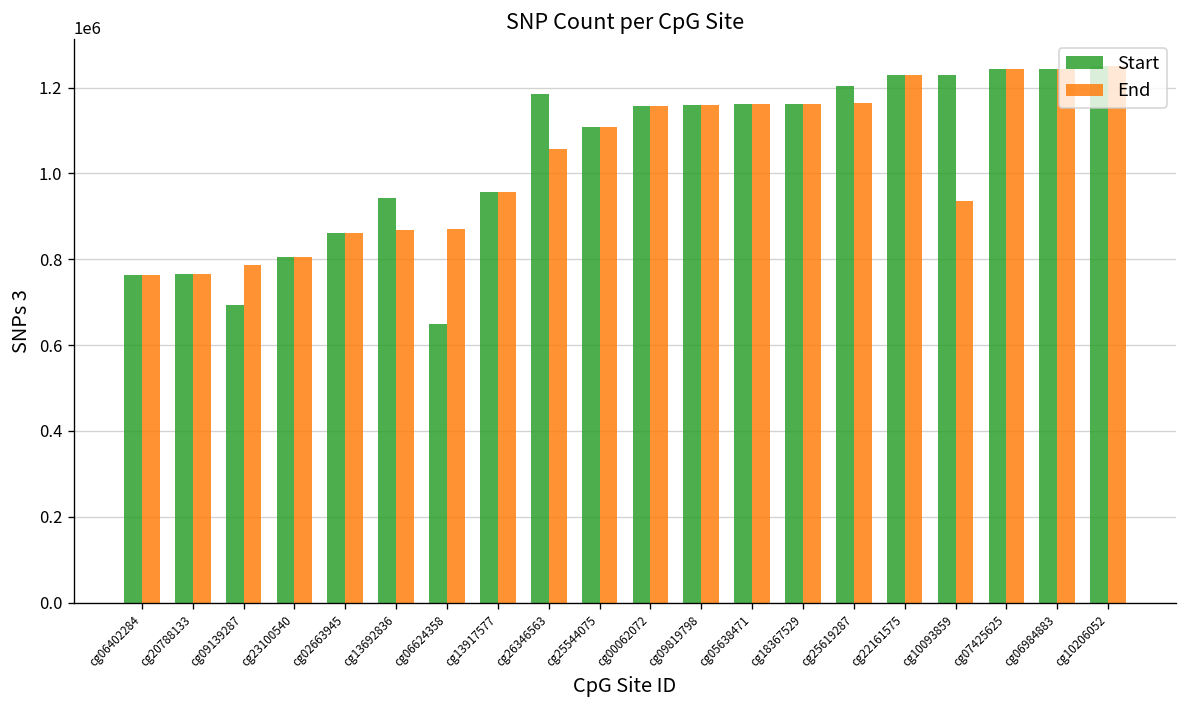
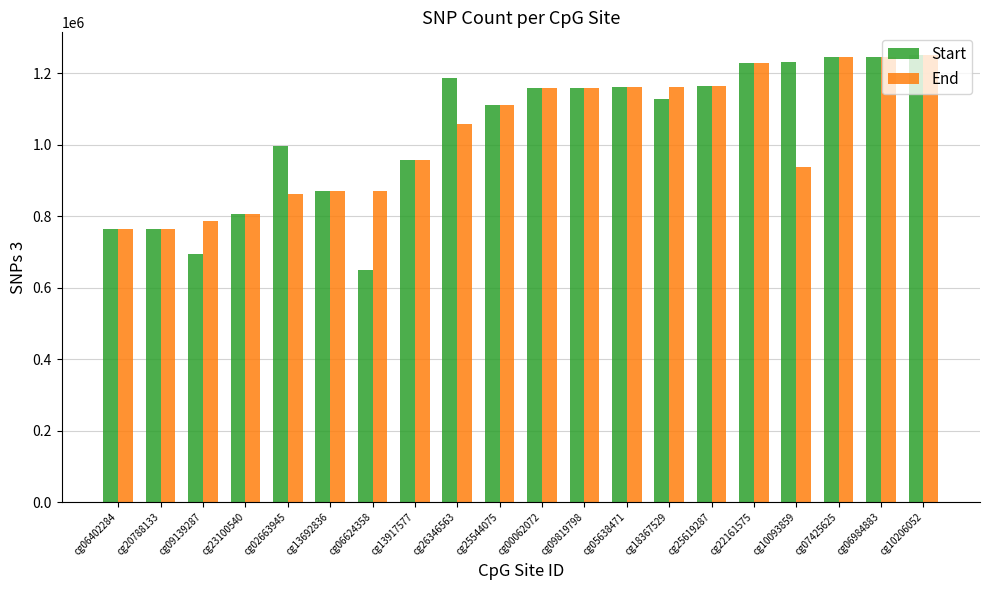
  {
    "Start": {
      "cg06402284": 760000,
      "cg20788133": 770000,
      "cg09139287": 690000,
      "cg23100540": 810000,
-     "cg02663945": 860000,
-     "cg13692836": 940000,
+     "cg02663945": 1000000,
+     "cg13692836": 870000,
      "cg06624358": 650000,
      "cg13917577": 960000,
      "cg26346563": 1190000,
      "cg25544075": 1110000,
      "cg00062072": 1160000,
      "cg09819798": 1160000,
      "cg05638471": 1160000,
-     "cg18367529": 1160000,
-     "cg25619287": 1200000,
+     "cg18367529": 1130000,
+     "cg25619287": 1160000,
      "cg22161575": 1230000,
      "cg10093859": 1230000,
      "cg07425625": 1240000,
      "cg06984883": 1240000
    },
    "End": {
      "cg06402284": 760000,
      "cg20788133": 770000,
      "cg09139287": 790000,
      "cg23100540": 810000,
      "cg02663945": 860000,
      "cg13692836": 870000,
      "cg06624358": 870000,
      "cg13917577": 960000,
      "cg26346563": 1060000,
      "cg25544075": 1110000,
      "cg00062072": 1160000,
      "cg09819798": 1160000,
      "cg05638471": 1160000,
      "cg18367529": 1160000,
      "cg25619287": 1160000,
      "cg22161575": 1230000,
      "cg10093859": 940000,
      "cg07425625": 1240000
    }
  }
